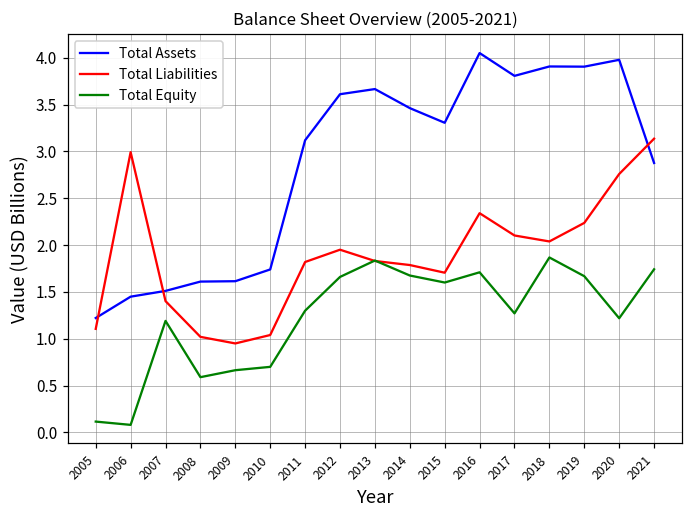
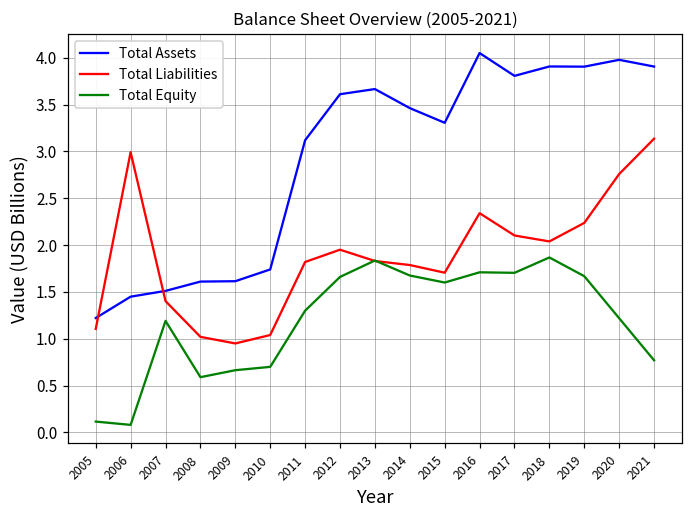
  {
    "Total Assets": {
      "2005": 1.2,
      "2006": 1.4,
      "2007": 1.5,
      "2008": 1.6,
      "2009": 1.6,
      "2010": 1.7,
      "2011": 3.1,
      "2012": 3.6,
      "2013": 3.7,
      "2014": 3.5,
      "2015": 3.3,
      "2016": 4.1,
      "2017": 3.8,
      "2018": 3.9,
      "2019": 3.9,
      "2020": 4.0,
-     "2021": 2.9
+     "2021": 3.9
    },
    "Total Liabilities": {
      "2005": 1.1,
      "2006": 3.0,
      "2007": 1.4,
      "2008": 1.0,
      "2009": 1.0,
      "2010": 1.0,
      "2011": 1.8,
      "2012": 2.0,
      "2014": 1.8,
      "2015": 1.7,
      "2016": 2.3,
      "2017": 2.1,
      "2018": 2.0,
      "2019": 2.2,
      "2020": 2.8,
      "2021": 3.1
    },
    "Total Equity": {
      "2005": 0.1,
      "2006": 0.1,
      "2007": 1.2,
      "2008": 0.6,
      "2009": 0.7,
      "2010": 0.7,
      "2011": 1.3,
      "2012": 1.7,
      "2014": 1.7,
      "2015": 1.6,
      "2016": 1.7,
-     "2017": 1.3,
+     "2017": 1.7,
      "2018": 1.9,
      "2019": 1.7,
      "2020": 1.2,
-     "2021": 1.7
+     "2021": 0.8
    }
  }
